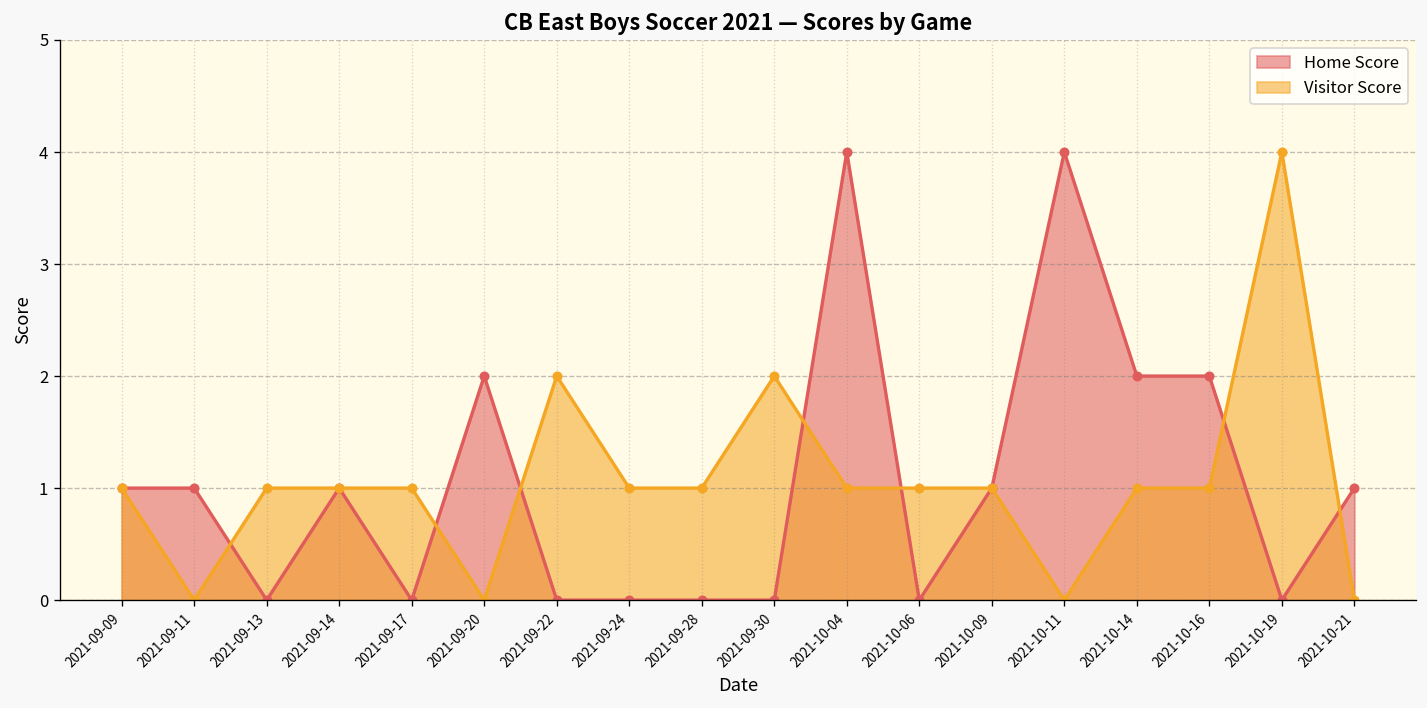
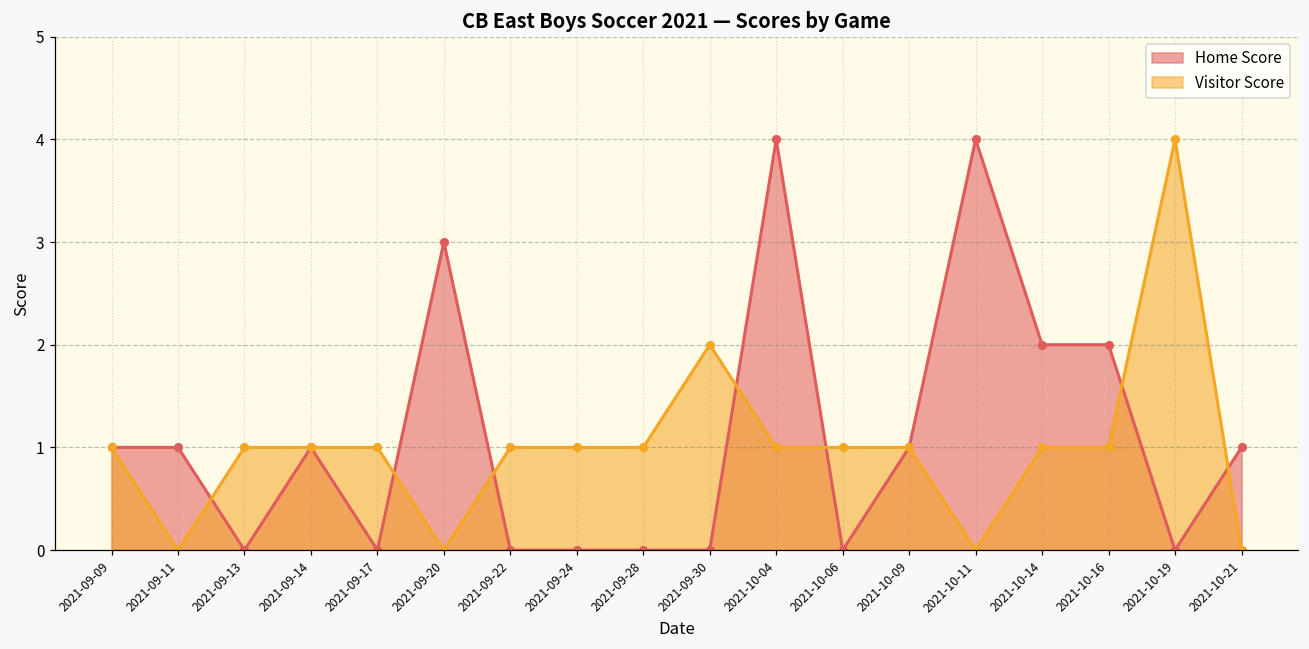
  {
    "Home Score": {
      "2021-09-11": 1,
      "2021-09-13": 0,
      "2021-09-17": 0,
-     "2021-09-20": 2,
+     "2021-09-20": 3,
      "2021-09-22": 0,
      "2021-09-24": 0,
      "2021-09-28": 0,
      "2021-09-30": 0,
      "2021-10-04": 4,
      "2021-10-06": 0,
      "2021-10-11": 4,
      "2021-10-14": 2,
      "2021-10-16": 2,
      "2021-10-19": 0,
      "2021-10-21": 1
    },
    "Visitor Score": {
      "2021-09-11": 0,
      "2021-09-13": 1,
      "2021-09-17": 1,
      "2021-09-20": 0,
-     "2021-09-22": 2,
+     "2021-09-22": 1,
      "2021-09-24": 1,
      "2021-09-28": 1,
      "2021-09-30": 2,
      "2021-10-04": 1,
      "2021-10-06": 1,
      "2021-10-11": 0,
      "2021-10-14": 1,
      "2021-10-16": 1,
      "2021-10-19": 4,
      "2021-10-21": 0
    }
  }
